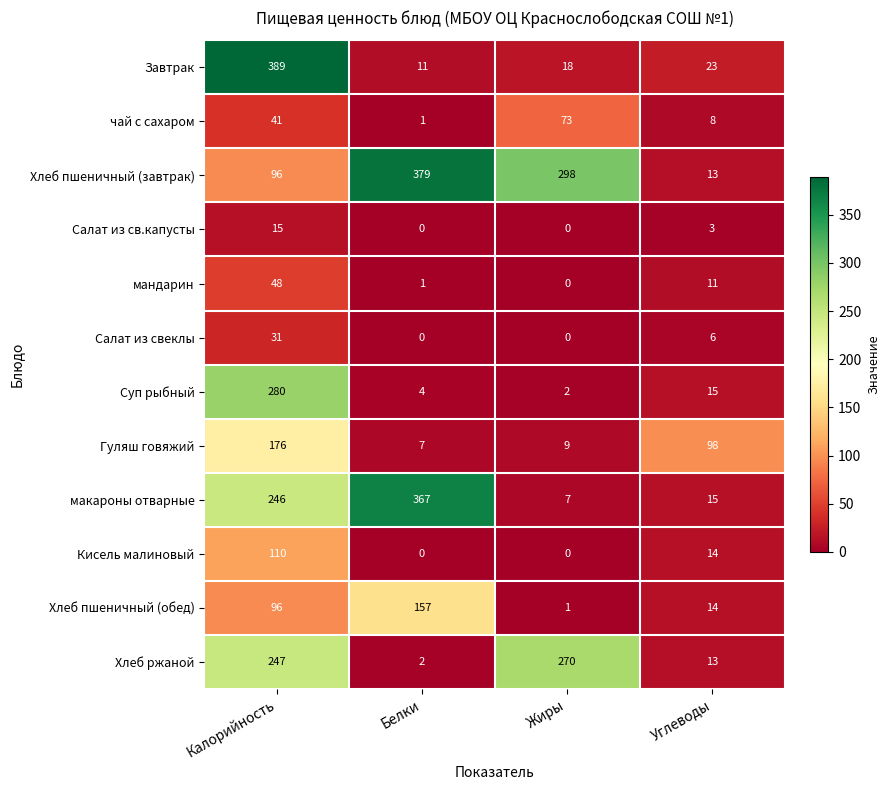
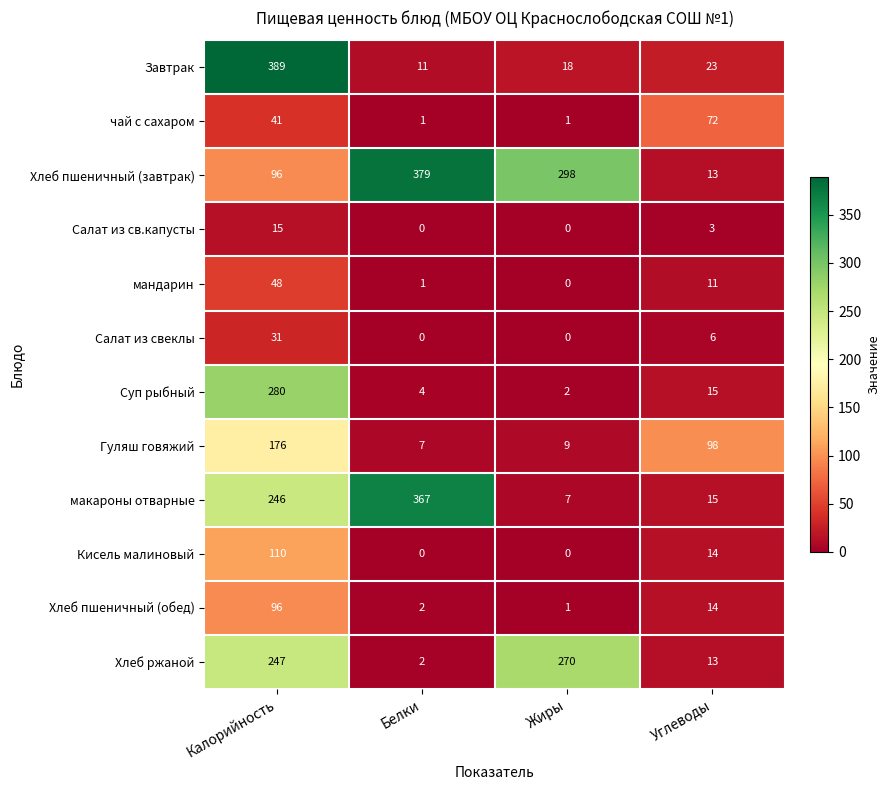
  {
    "Завтрак": {
      "Калорийность": 389,
      "Белки": 11,
      "Жиры": 18,
      "Углеводы": 23
    },
    "чай с сахаром": {
      "Калорийность": 41,
      "Белки": 1,
-     "Жиры": 73,
-     "Углеводы": 8
+     "Жиры": 1,
+     "Углеводы": 72
    },
    "Хлеб пшеничный (завтрак)": {
      "Калорийность": 96,
      "Белки": 379,
      "Жиры": 298,
      "Углеводы": 13
    },
    "Салат из св.капусты": {
      "Калорийность": 15,
      "Белки": 0,
      "Жиры": 0,
      "Углеводы": 3
    },
    "мандарин": {
      "Калорийность": 48,
      "Белки": 1,
      "Жиры": 0,
      "Углеводы": 11
    },
    "Салат из свеклы": {
      "Калорийность": 31,
      "Белки": 0,
      "Жиры": 0,
      "Углеводы": 6
    },
    "Суп рыбный": {
      "Калорийность": 280,
      "Белки": 4,
      "Жиры": 2,
      "Углеводы": 15
    },
    "Гуляш говяжий": {
      "Калорийность": 176,
      "Белки": 7,
      "Жиры": 9,
      "Углеводы": 98
    },
    "макароны отварные": {
      "Калорийность": 246,
      "Белки": 367,
      "Жиры": 7,
      "Углеводы": 15
    },
    "Кисель малиновый": {
      "Калорийность": 110,
      "Белки": 0,
      "Жиры": 0,
      "Углеводы": 14
    },
    "Хлеб пшеничный (обед)": {
      "Калорийность": 96,
-     "Белки": 157,
+     "Белки": 2,
      "Жиры": 1,
      "Углеводы": 14
    },
    "Хлеб ржаной": {
      "Калорийность": 247,
      "Белки": 2,
      "Жиры": 270,
      "Углеводы": 13
    }
  }
